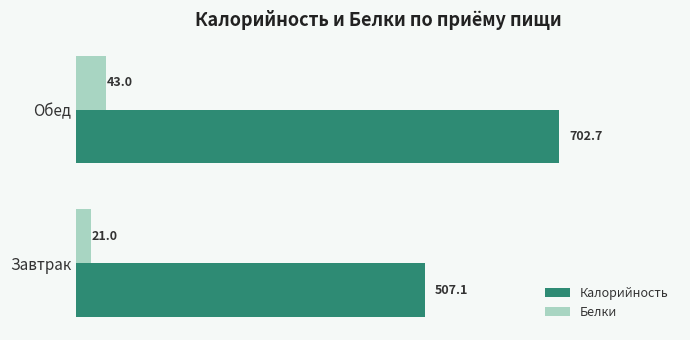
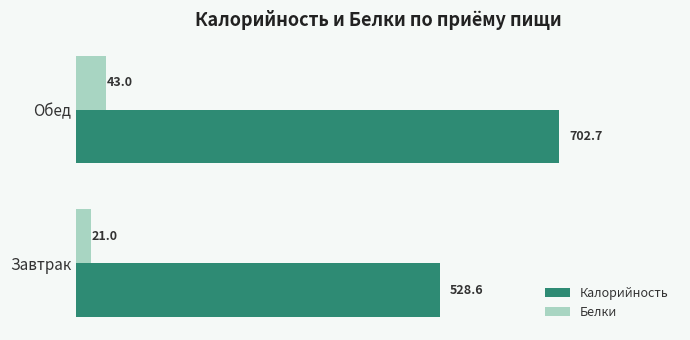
  {
    "Калорийность": {
      "Обед": 702.7,
-     "Завтрак": 507.1
+     "Завтрак": 528.6
    },
    "Белки": {
      "Обед": 43.0,
      "Завтрак": 21.0
    }
  }
